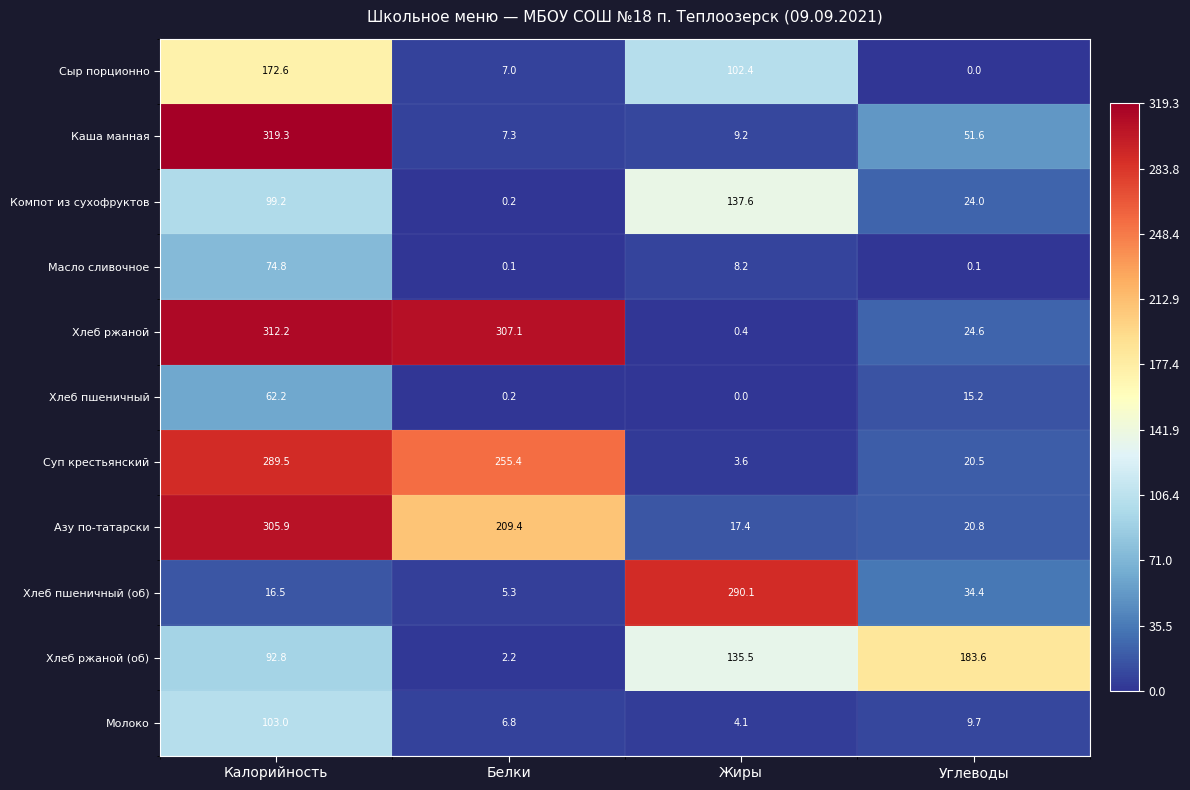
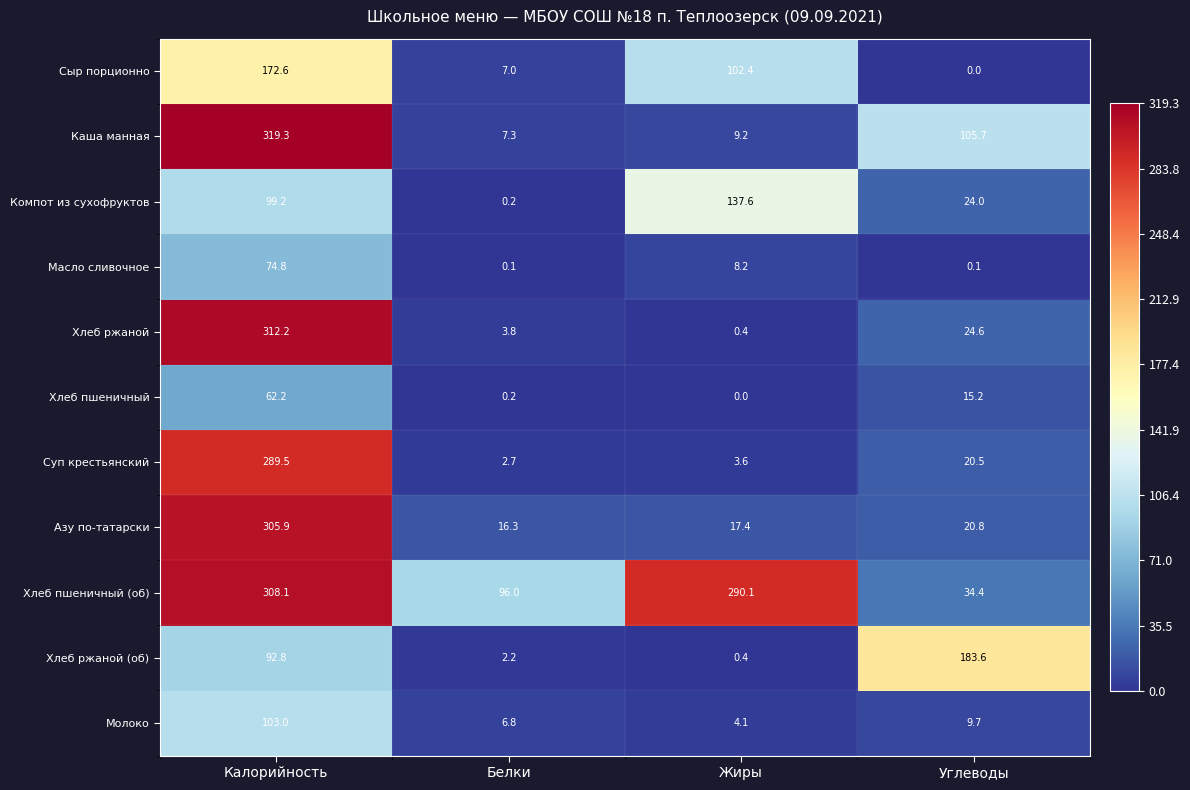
  {
    "Сыр порционно": {
      "Калорийность": 172.6,
      "Белки": 7.0,
      "Жиры": 102.4,
      "Углеводы": 0.0
    },
    "Каша манная": {
      "Калорийность": 319.3,
      "Белки": 7.3,
      "Жиры": 9.2,
-     "Углеводы": 51.6
+     "Углеводы": 105.7
    },
    "Компот из сухофруктов": {
      "Калорийность": 99.2,
      "Белки": 0.2,
      "Жиры": 137.6,
      "Углеводы": 24.0
    },
    "Масло сливочное": {
      "Калорийность": 74.8,
      "Белки": 0.1,
      "Жиры": 8.2,
      "Углеводы": 0.1
    },
    "Хлеб ржаной": {
      "Калорийность": 312.2,
-     "Белки": 307.1,
+     "Белки": 3.8,
      "Жиры": 0.4,
      "Углеводы": 24.6
    },
    "Хлеб пшеничный": {
      "Калорийность": 62.2,
      "Белки": 0.2,
      "Жиры": 0.0,
      "Углеводы": 15.2
    },
    "Суп крестьянский": {
      "Калорийность": 289.5,
-     "Белки": 255.4,
+     "Белки": 2.7,
      "Жиры": 3.6,
      "Углеводы": 20.5
    },
    "Азу по-татарски": {
      "Калорийность": 305.9,
-     "Белки": 209.4,
+     "Белки": 16.3,
      "Жиры": 17.4,
      "Углеводы": 20.8
    },
    "Хлеб пшеничный (об)": {
-     "Калорийность": 16.5,
-     "Белки": 5.3,
+     "Калорийность": 308.1,
+     "Белки": 96.0,
      "Жиры": 290.1,
      "Углеводы": 34.4
    },
    "Хлеб ржаной (об)": {
      "Калорийность": 92.8,
      "Белки": 2.2,
-     "Жиры": 135.5,
+     "Жиры": 0.4,
      "Углеводы": 183.6
    },
    "Молоко": {
      "Калорийность": 103.0,
      "Белки": 6.8,
      "Жиры": 4.1,
      "Углеводы": 9.7
    }
  }
